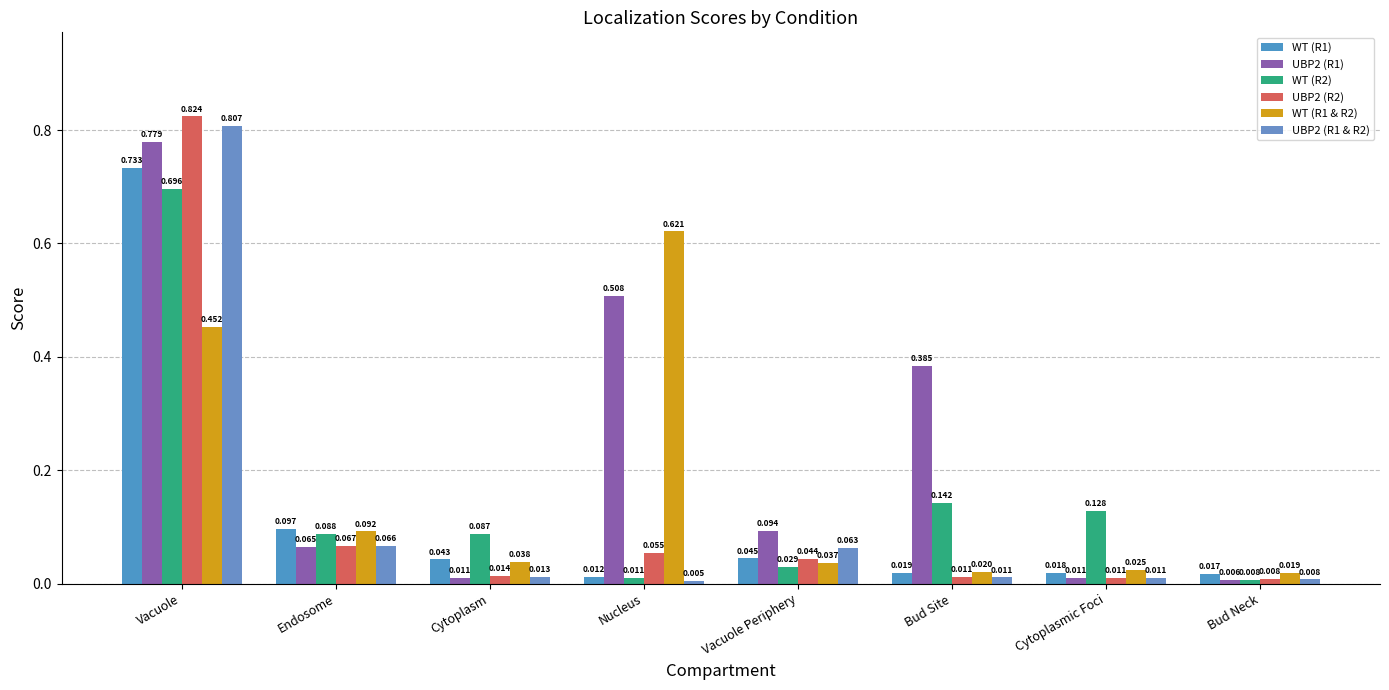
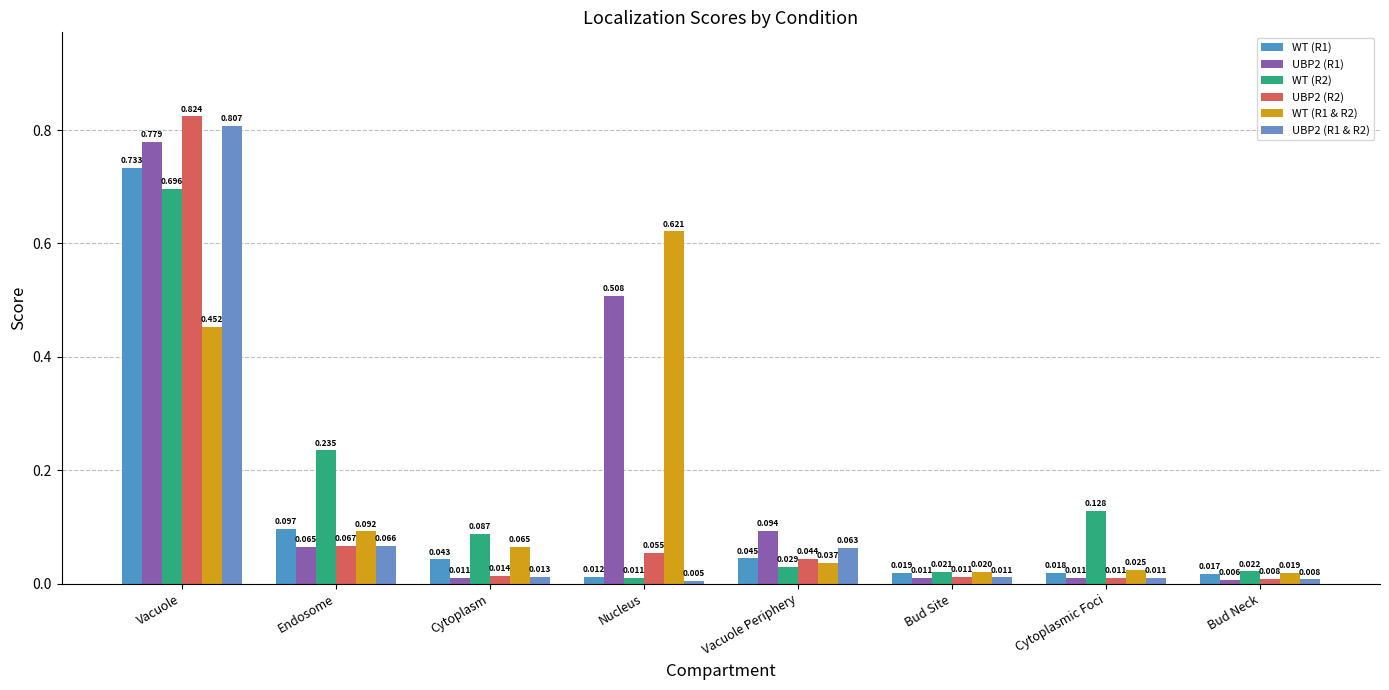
  {
    "UBP2 (R1)": {
      "Vacuole": 0.779,
      "Endosome": 0.065,
      "Cytoplasm": 0.011,
      "Nucleus": 0.508,
      "Vacuole Periphery": 0.094,
-     "Bud Site": 0.385,
+     "Bud Site": 0.011,
      "Cytoplasmic Foci": 0.011,
      "Bud Neck": 0.006
    },
    "WT (R2)": {
      "Vacuole": 0.696,
-     "Endosome": 0.088,
+     "Endosome": 0.235,
      "Cytoplasm": 0.087,
      "Nucleus": 0.011,
      "Vacuole Periphery": 0.029,
-     "Bud Site": 0.142,
+     "Bud Site": 0.021,
      "Cytoplasmic Foci": 0.128,
-     "Bud Neck": 0.008
+     "Bud Neck": 0.022
    },
    "UBP2 (R2)": {
      "Vacuole": 0.824,
      "Endosome": 0.067,
      "Cytoplasm": 0.014,
      "Nucleus": 0.055,
      "Vacuole Periphery": 0.044,
      "Bud Site": 0.011,
      "Cytoplasmic Foci": 0.011,
      "Bud Neck": 0.008
    },
    "WT (R1 & R2)": {
      "Vacuole": 0.452,
      "Endosome": 0.092,
-     "Cytoplasm": 0.038,
+     "Cytoplasm": 0.065,
      "Nucleus": 0.621,
      "Vacuole Periphery": 0.037,
      "Bud Site": 0.020,
      "Cytoplasmic Foci": 0.025,
      "Bud Neck": 0.019
    }
  }
